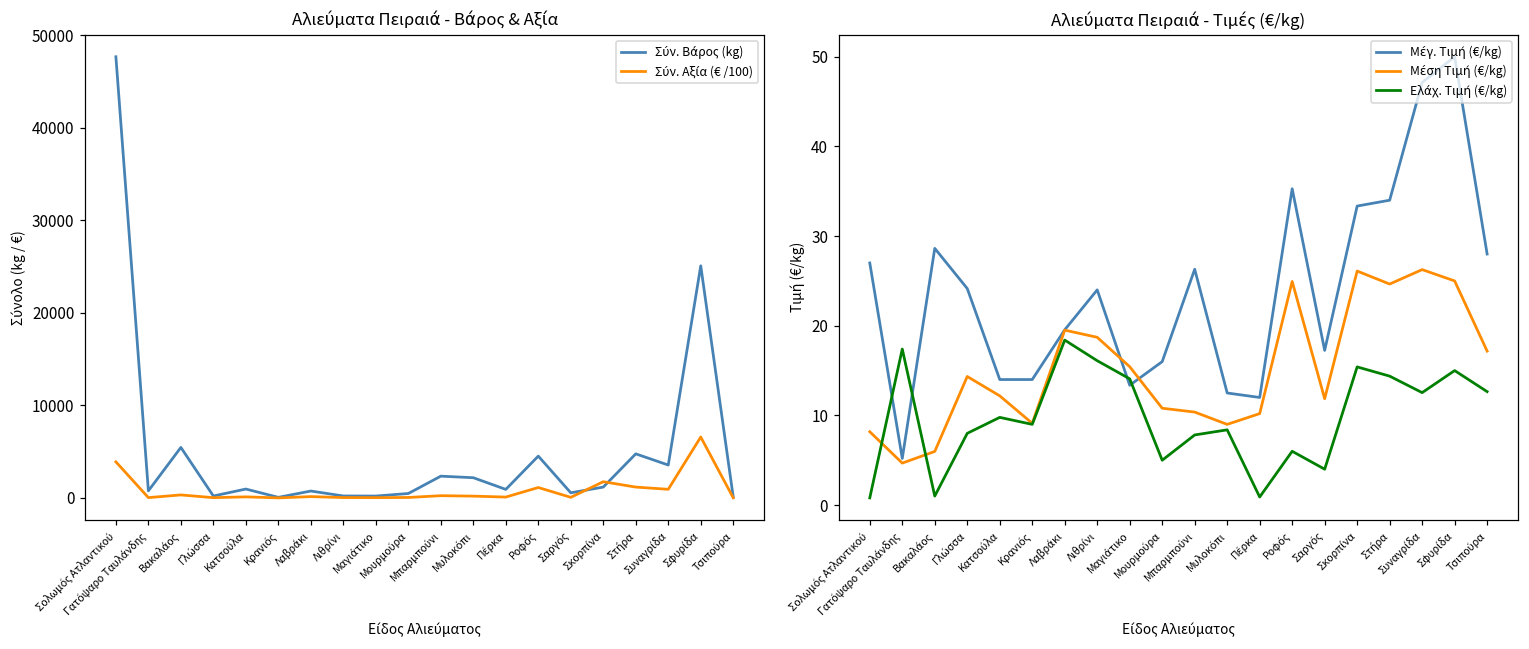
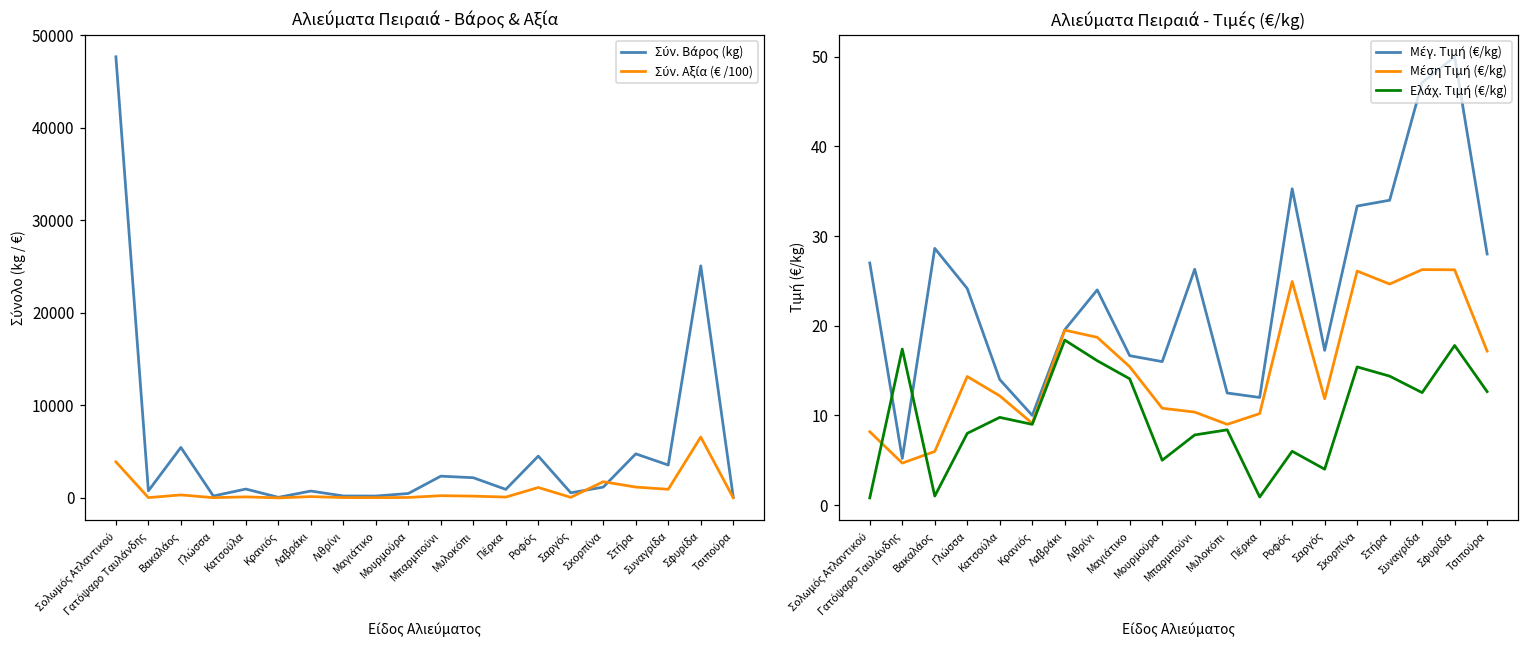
  {
    "Αλιεύματα Πειραιά - Βάρος & Αξία": {
      "Σύν. Βάρος (kg)": {
        "Σολωμός Ατλαντικού": 48000,
        "Γατόψαρο Ταυλάνδης": 1000,
        "Βακαλάος": 5000,
        "Κατσούλα": 1000,
        "Λαβράκι": 1000,
        "Μουρμούρα": 0,
        "Μπαρμπούνι": 2000,
        "Μυλοκόπι": 2000,
        "Πέρκα": 1000,
        "Ροφός": 5000,
        "Σαργός": 1000,
        "Σκορπίνα": 1000,
        "Στήρα": 5000,
        "Συναγρίδα": 4000,
        "Σφυρίδα": 25000
      },
      "Σύν. Αξία (€ /100)": {
        "Σολωμός Ατλαντικού": 4000,
        "Γατόψαρο Ταυλάνδης": 0,
        "Βακαλάος": 0,
        "Κατσούλα": 0,
        "Λαβράκι": 0,
        "Μουρμούρα": 0,
        "Μπαρμπούνι": 0,
        "Μυλοκόπι": 0,
        "Πέρκα": 0,
        "Ροφός": 1000,
        "Σαργός": 0,
        "Σκορπίνα": 2000,
        "Στήρα": 1000,
        "Συναγρίδα": 1000,
        "Σφυρίδα": 7000
      }
    },
    "Αλιεύματα Πειραιά - Τιμές (€/kg)": {
      "Μέγ. Τιμή (€/kg)": {
        "Σολωμός Ατλαντικού": 27,
        "Γατόψαρο Ταυλάνδης": 5,
        "Βακαλάος": 29,
        "Γλώσσα": 24,
        "Κατσούλα": 14,
-       "Κρανιός": 14,
+       "Κρανιός": 10,
        "Λιθρίνι": 24,
-       "Μαγιάτικο": 13,
+       "Μαγιάτικο": 17,
        "Μουρμούρα": 16,
        "Μπαρμπούνι": 26,
        "Μυλοκόπι": 13,
        "Πέρκα": 12,
        "Ροφός": 35,
        "Σαργός": 17,
        "Σκορπίνα": 33,
        "Στήρα": 34,
        "Τσιπούρα": 28
      },
      "Μέση Τιμή (€/kg)": {
        "Σολωμός Ατλαντικού": 8,
        "Γατόψαρο Ταυλάνδης": 5,
        "Βακαλάος": 6,
        "Γλώσσα": 14,
        "Κατσούλα": 12,
        "Λιθρίνι": 19,
        "Μαγιάτικο": 15,
        "Μουρμούρα": 11,
        "Μπαρμπούνι": 10,
        "Μυλοκόπι": 9,
        "Πέρκα": 10,
        "Ροφός": 25,
        "Σαργός": 12,
        "Σκορπίνα": 26,
        "Στήρα": 25,
        "Συναγρίδα": 26,
-       "Σφυρίδα": 25,
+       "Σφυρίδα": 26,
        "Τσιπούρα": 17
      },
      "Ελάχ. Τιμή (€/kg)": {
        "Σολωμός Ατλαντικού": 1,
        "Γατόψαρο Ταυλάνδης": 17,
        "Βακαλάος": 1,
        "Γλώσσα": 8,
        "Κατσούλα": 10,
        "Λαβράκι": 18,
        "Λιθρίνι": 16,
        "Μαγιάτικο": 14,
        "Μουρμούρα": 5,
        "Μπαρμπούνι": 8,
        "Μυλοκόπι": 8,
        "Πέρκα": 1,
        "Ροφός": 6,
        "Σαργός": 4,
        "Σκορπίνα": 15,
        "Στήρα": 14,
        "Συναγρίδα": 13,
-       "Σφυρίδα": 15,
+       "Σφυρίδα": 18,
        "Τσιπούρα": 13
      }
    }
  }
